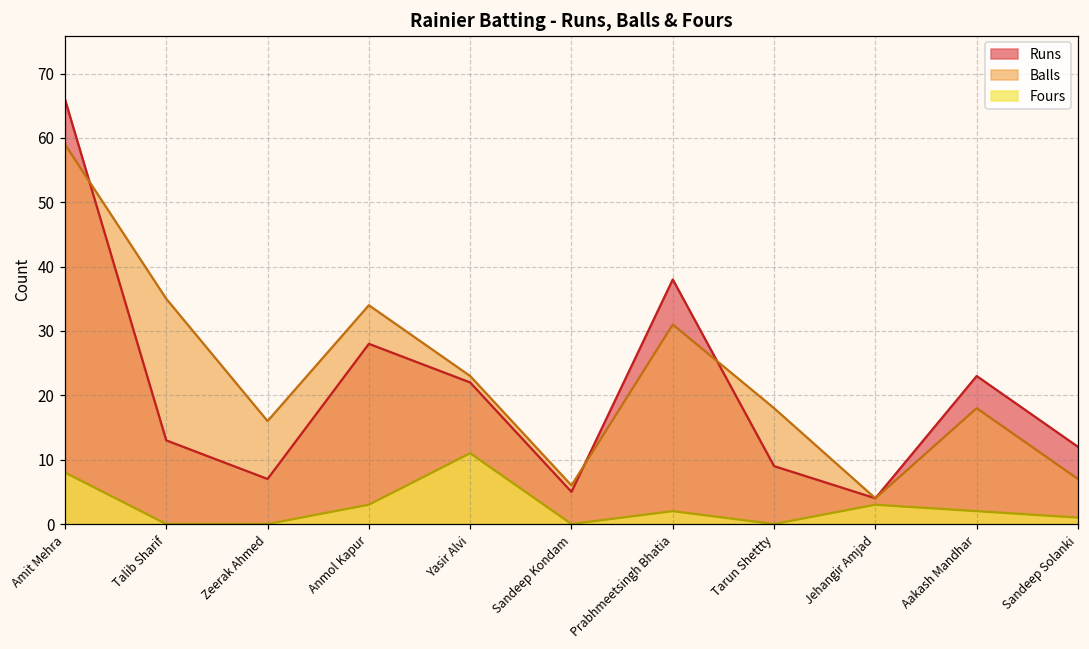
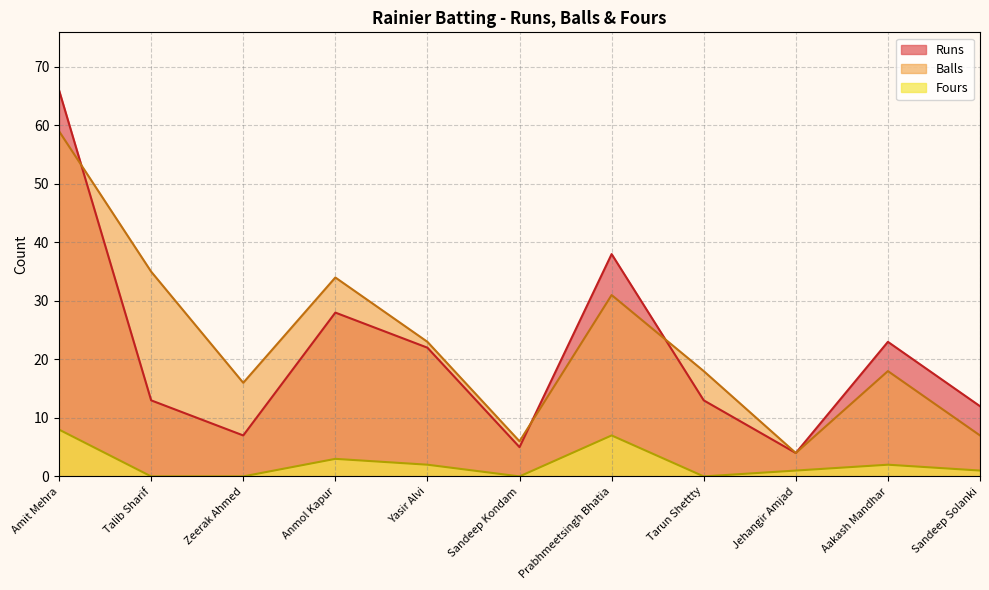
  {
    "Runs": {
      "Amit Mehra": 66,
      "Talib Sharif": 13,
      "Zeerak Ahmed": 7,
      "Anmol Kapur": 28,
      "Yasir Alvi": 22,
      "Sandeep Kondam": 5,
      "Prabhmeetsingh Bhatia": 38,
-     "Tarun Shettty": 9,
+     "Tarun Shettty": 13,
      "Aakash Mandhar": 23,
      "Sandeep Solanki": 12
    },
    "Balls": {
      "Amit Mehra": 59,
      "Talib Sharif": 35,
      "Zeerak Ahmed": 16,
      "Anmol Kapur": 34,
      "Yasir Alvi": 23,
      "Sandeep Kondam": 6,
      "Prabhmeetsingh Bhatia": 31,
      "Tarun Shettty": 18,
      "Aakash Mandhar": 18,
      "Sandeep Solanki": 7
    },
    "Fours": {
      "Amit Mehra": 8,
      "Talib Sharif": 0,
      "Zeerak Ahmed": 0,
      "Anmol Kapur": 3,
-     "Yasir Alvi": 11,
+     "Yasir Alvi": 2,
      "Sandeep Kondam": 0,
-     "Prabhmeetsingh Bhatia": 2,
+     "Prabhmeetsingh Bhatia": 7,
      "Tarun Shettty": 0,
-     "Jehangir Amjad": 3,
+     "Jehangir Amjad": 1,
      "Aakash Mandhar": 2,
      "Sandeep Solanki": 1
    }
  }
